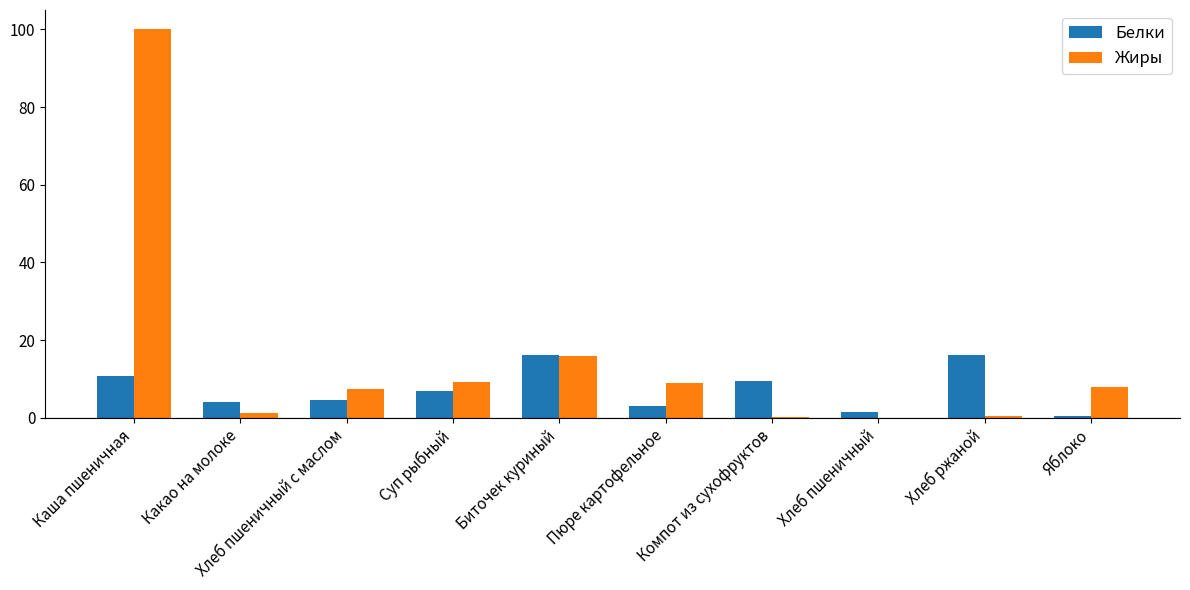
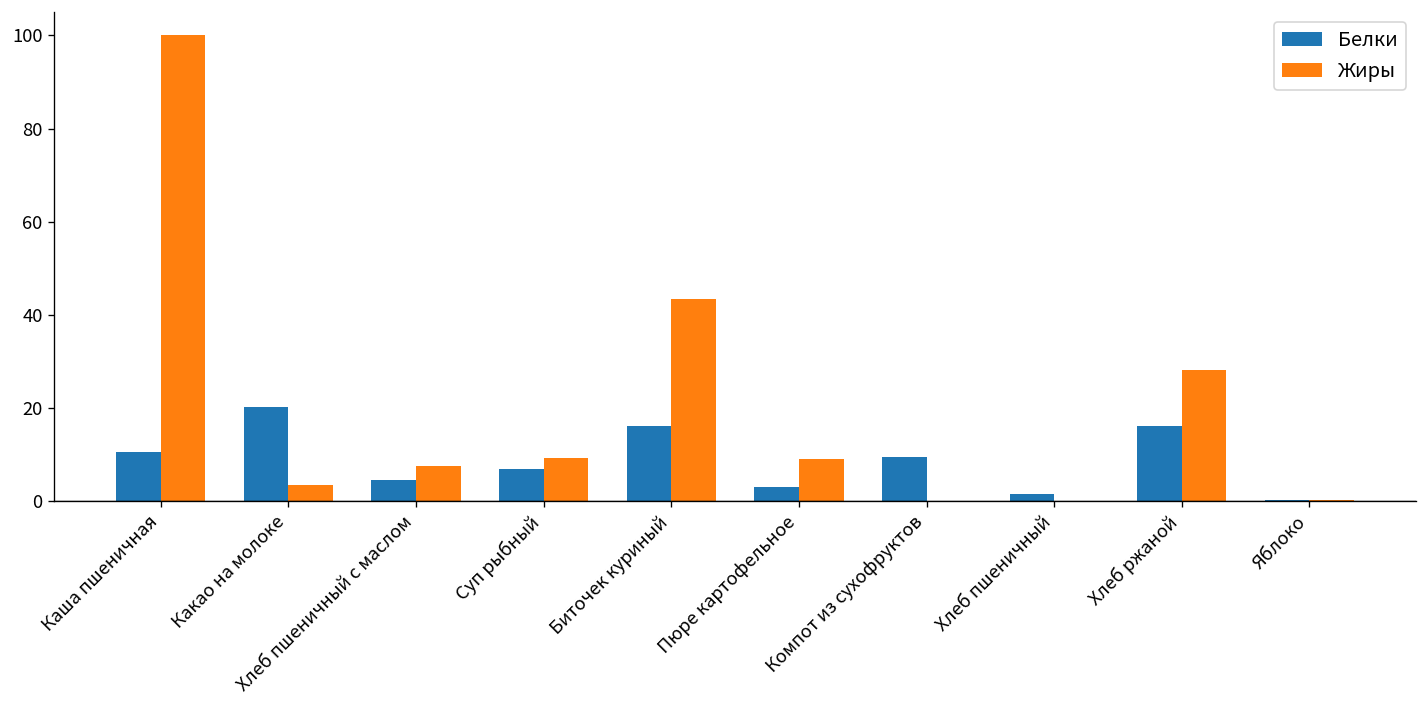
  {
    "Белки": {
      "Каша пшеничная": 11,
-     "Какао на молоке": 4,
+     "Какао на молоке": 20,
      "Хлеб пшеничный с маслом": 5,
      "Суп рыбный": 7,
      "Биточек куриный": 16,
      "Пюре картофельное": 3,
      "Компот из сухофруктов": 10,
      "Хлеб пшеничный": 2,
      "Хлеб ржаной": 16
    },
    "Жиры": {
      "Каша пшеничная": 100,
-     "Какао на молоке": 1,
+     "Какао на молоке": 4,
      "Хлеб пшеничный с маслом": 7,
      "Суп рыбный": 9,
-     "Биточек куриный": 16,
+     "Биточек куриный": 43,
      "Пюре картофельное": 9,
      "Хлеб пшеничный": 0,
-     "Хлеб ржаной": 0,
-     "Яблоко": 8
+     "Хлеб ржаной": 28,
+     "Яблоко": 0
    }
  }
